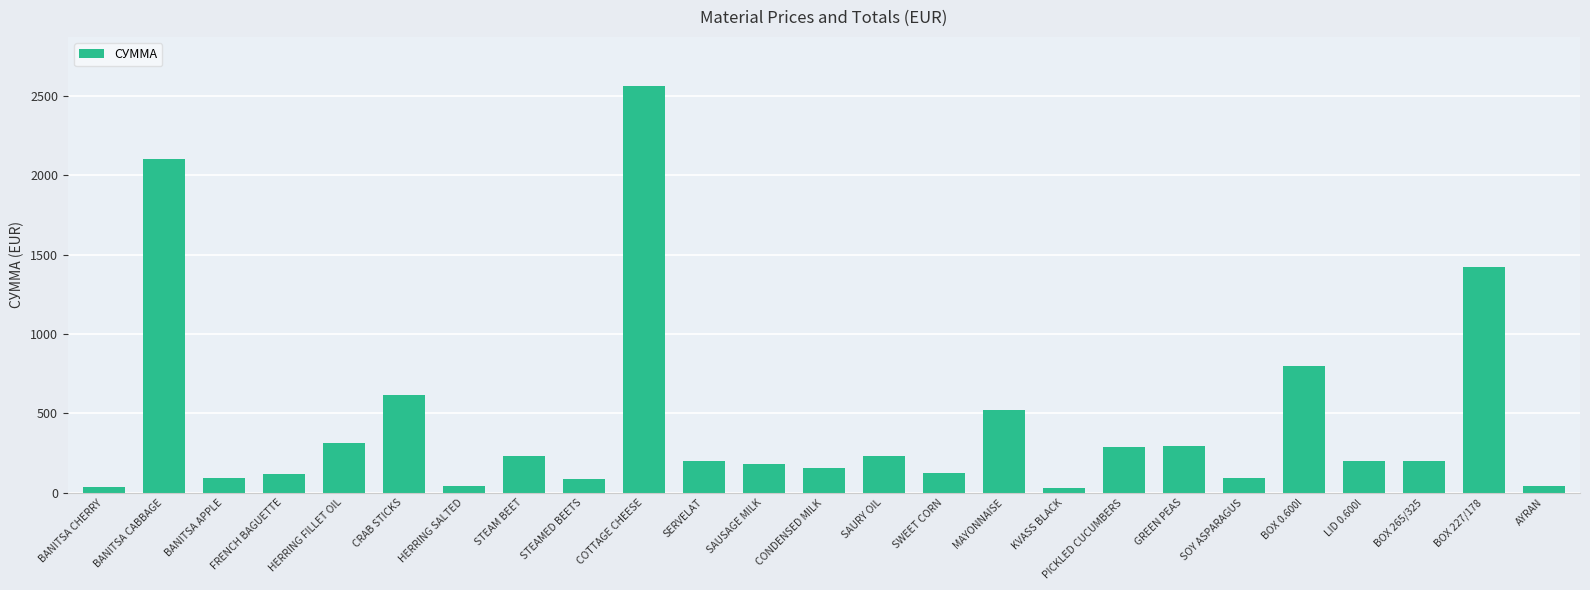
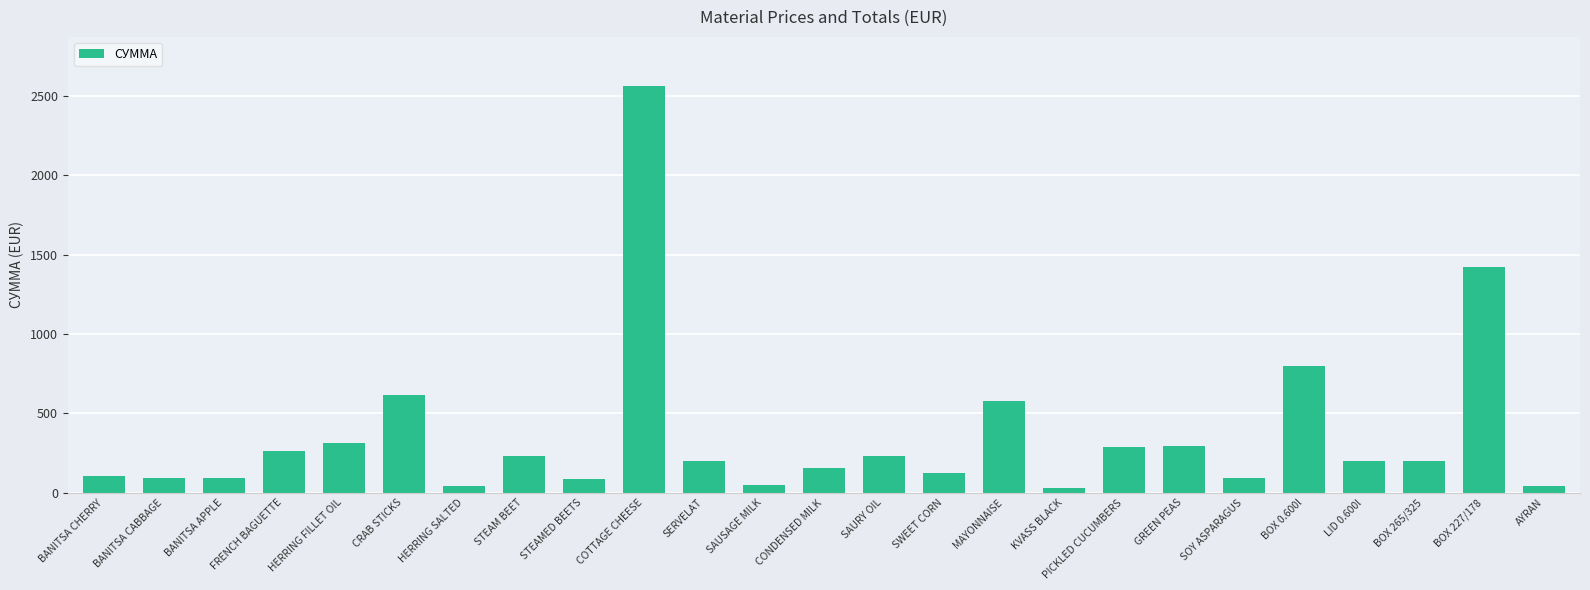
  {
-   "BANITSA CHERRY": 40,
-   "BANITSA CABBAGE": 2100,
+   "BANITSA CHERRY": 100,
+   "BANITSA CABBAGE": 90,
    "BANITSA APPLE": 90,
-   "FRENCH BAGUETTE": 120,
+   "FRENCH BAGUETTE": 260,
    "HERRING FILLET OIL": 310,
    "CRAB STICKS": 610,
    "HERRING SALTED": 40,
    "STEAM BEET": 230,
    "STEAMED BEETS": 80,
    "COTTAGE CHEESE": 2560,
    "SERVELAT": 200,
-   "SAUSAGE MILK": 180,
+   "SAUSAGE MILK": 50,
    "CONDENSED MILK": 150,
    "SAURY OIL": 230,
    "SWEET CORN": 120,
-   "MAYONNAISE": 520,
+   "MAYONNAISE": 580,
    "KVASS BLACK": 30,
    "PICKLED CUCUMBERS": 290,
    "GREEN PEAS": 290,
    "SOY ASPARAGUS": 90,
    "BOX 0.600l": 800,
    "LID 0.600l": 200,
    "BOX 265/325": 200,
    "BOX 227/178": 1420,
    "AYRAN": 40
  }
